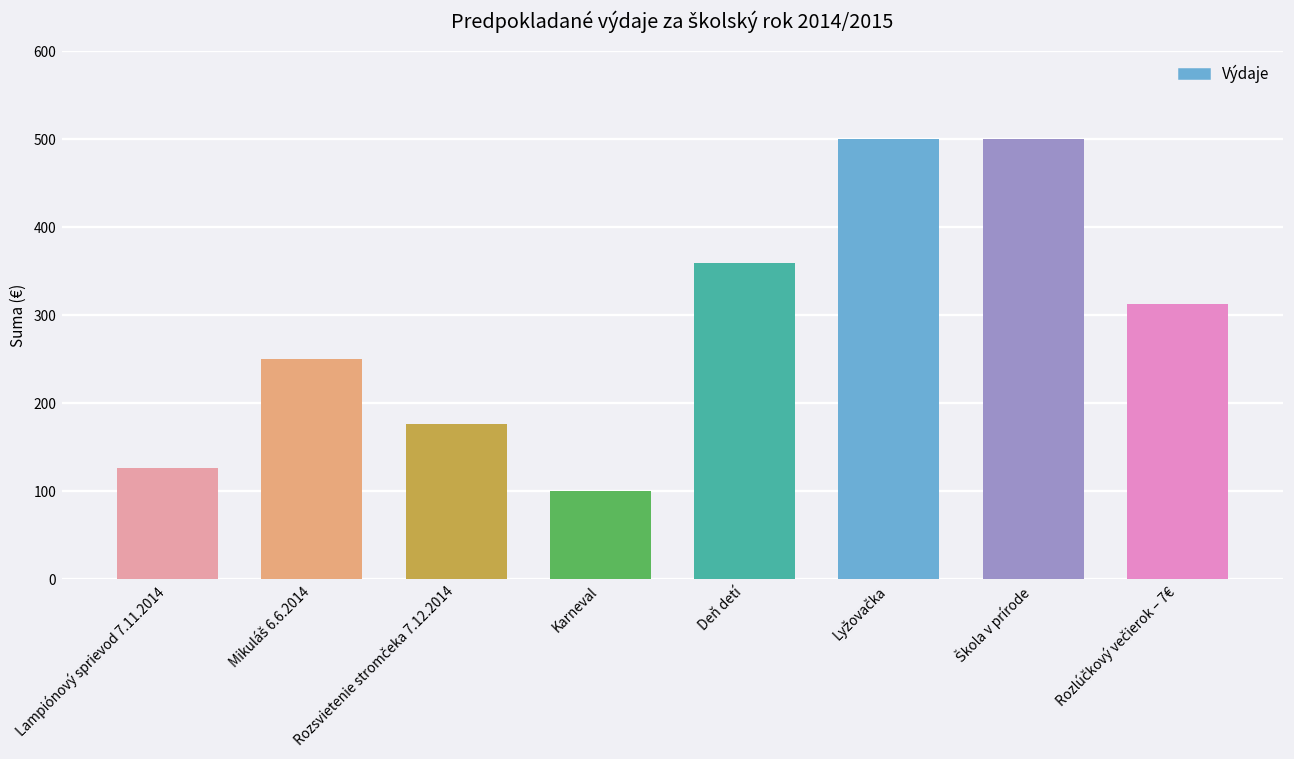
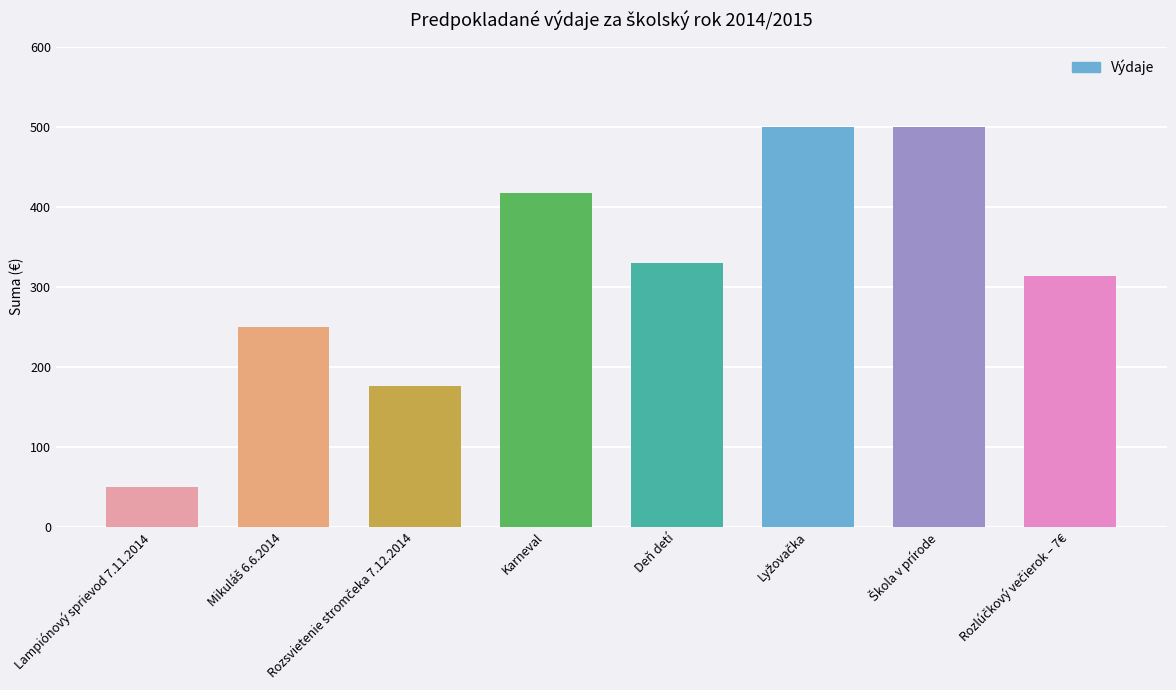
  {
-   "Lampiónový sprievod 7.11.2014": 130,
+   "Lampiónový sprievod 7.11.2014": 50,
    "Mikuláš 6.6.2014": 250,
    "Rozsvietenie stromčeka 7.12.2014": 180,
-   "Karneval": 100,
-   "Deň detí": 360,
+   "Karneval": 420,
+   "Deň detí": 330,
    "Lyžovačka": 500,
    "Škola v prírode": 500,
    "Rozlúčkový večierok – 7€": 310
  }
